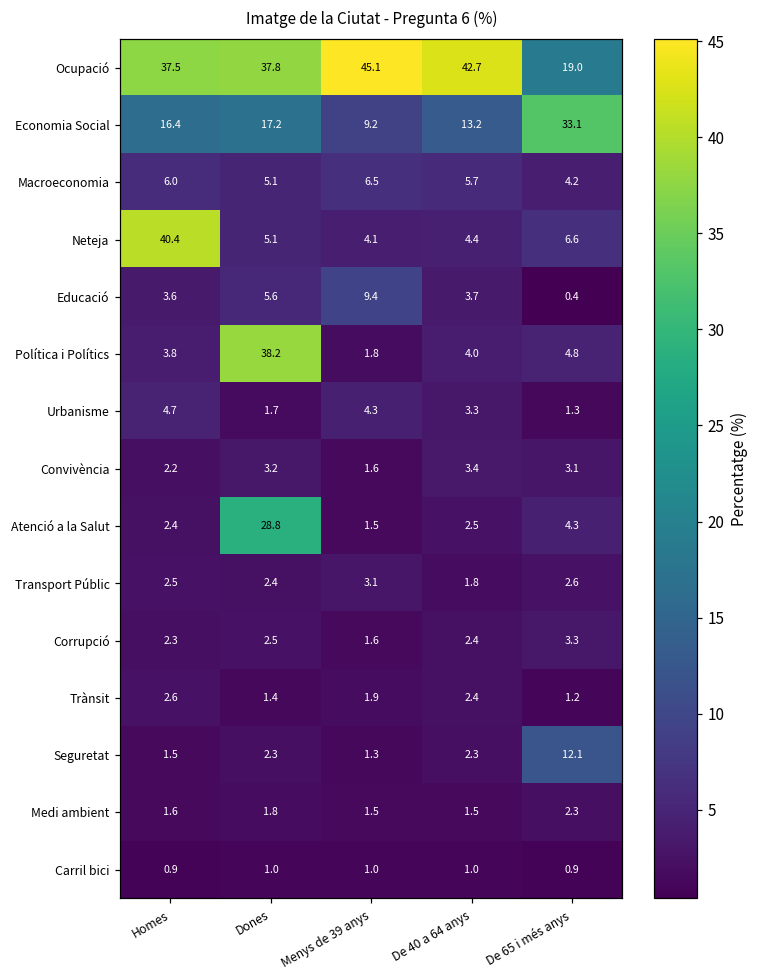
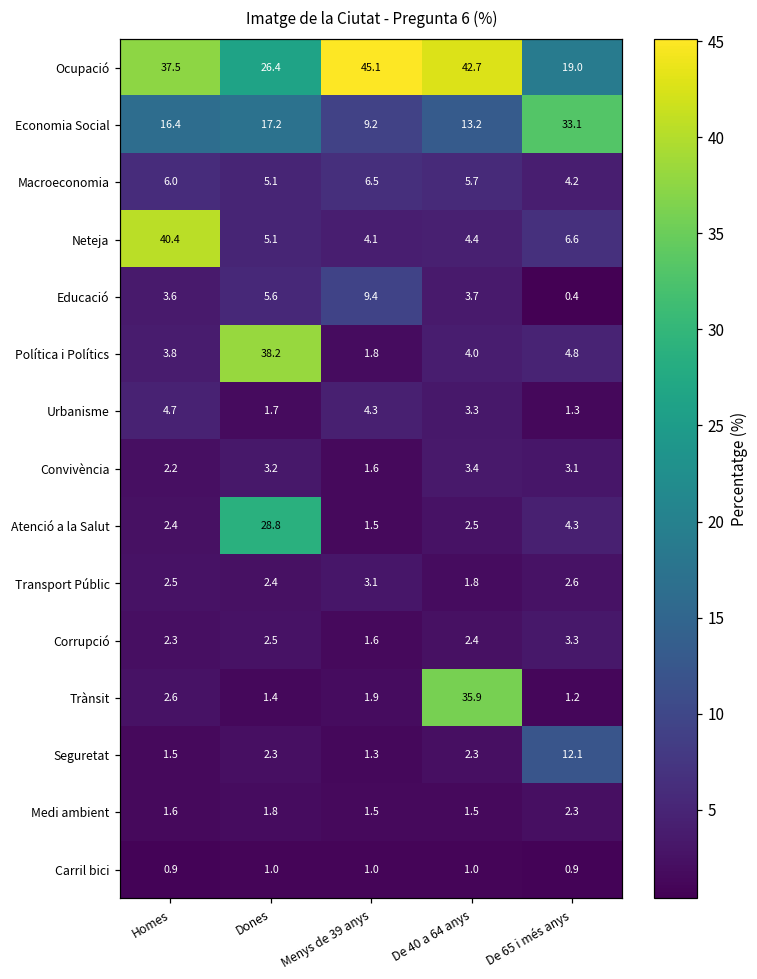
  {
    "Ocupació": {
      "Homes": 37.5,
-     "Dones": 37.8,
+     "Dones": 26.4,
      "Menys de 39 anys": 45.1,
      "De 40 a 64 anys": 42.7,
      "De 65 i més anys": 19.0
    },
    "Economia Social": {
      "Homes": 16.4,
      "Dones": 17.2,
      "Menys de 39 anys": 9.2,
      "De 40 a 64 anys": 13.2,
      "De 65 i més anys": 33.1
    },
    "Macroeconomia": {
      "Homes": 6.0,
      "Dones": 5.1,
      "Menys de 39 anys": 6.5,
      "De 40 a 64 anys": 5.7,
      "De 65 i més anys": 4.2
    },
    "Neteja": {
      "Homes": 40.4,
      "Dones": 5.1,
      "Menys de 39 anys": 4.1,
      "De 40 a 64 anys": 4.4,
      "De 65 i més anys": 6.6
    },
    "Educació": {
      "Homes": 3.6,
      "Dones": 5.6,
      "Menys de 39 anys": 9.4,
      "De 40 a 64 anys": 3.7,
      "De 65 i més anys": 0.4
    },
    "Política i Polítics": {
      "Homes": 3.8,
      "Dones": 38.2,
      "Menys de 39 anys": 1.8,
      "De 40 a 64 anys": 4.0,
      "De 65 i més anys": 4.8
    },
    "Urbanisme": {
      "Homes": 4.7,
      "Dones": 1.7,
      "Menys de 39 anys": 4.3,
      "De 40 a 64 anys": 3.3,
      "De 65 i més anys": 1.3
    },
    "Convivència": {
      "Homes": 2.2,
      "Dones": 3.2,
      "Menys de 39 anys": 1.6,
      "De 40 a 64 anys": 3.4,
      "De 65 i més anys": 3.1
    },
    "Atenció a la Salut": {
      "Homes": 2.4,
      "Dones": 28.8,
      "Menys de 39 anys": 1.5,
      "De 40 a 64 anys": 2.5,
      "De 65 i més anys": 4.3
    },
    "Transport Públic": {
      "Homes": 2.5,
      "Dones": 2.4,
      "Menys de 39 anys": 3.1,
      "De 40 a 64 anys": 1.8,
      "De 65 i més anys": 2.6
    },
    "Corrupció": {
      "Homes": 2.3,
      "Dones": 2.5,
      "Menys de 39 anys": 1.6,
      "De 40 a 64 anys": 2.4,
      "De 65 i més anys": 3.3
    },
    "Trànsit": {
      "Homes": 2.6,
      "Dones": 1.4,
      "Menys de 39 anys": 1.9,
-     "De 40 a 64 anys": 2.4,
+     "De 40 a 64 anys": 35.9,
      "De 65 i més anys": 1.2
    },
    "Seguretat": {
      "Homes": 1.5,
      "Dones": 2.3,
      "Menys de 39 anys": 1.3,
      "De 40 a 64 anys": 2.3,
      "De 65 i més anys": 12.1
    },
    "Medi ambient": {
      "Homes": 1.6,
      "Dones": 1.8,
      "Menys de 39 anys": 1.5,
      "De 40 a 64 anys": 1.5,
      "De 65 i més anys": 2.3
    },
    "Carril bici": {
      "Homes": 0.9,
      "Dones": 1.0,
      "Menys de 39 anys": 1.0,
      "De 40 a 64 anys": 1.0,
      "De 65 i més anys": 0.9
    }
  }
